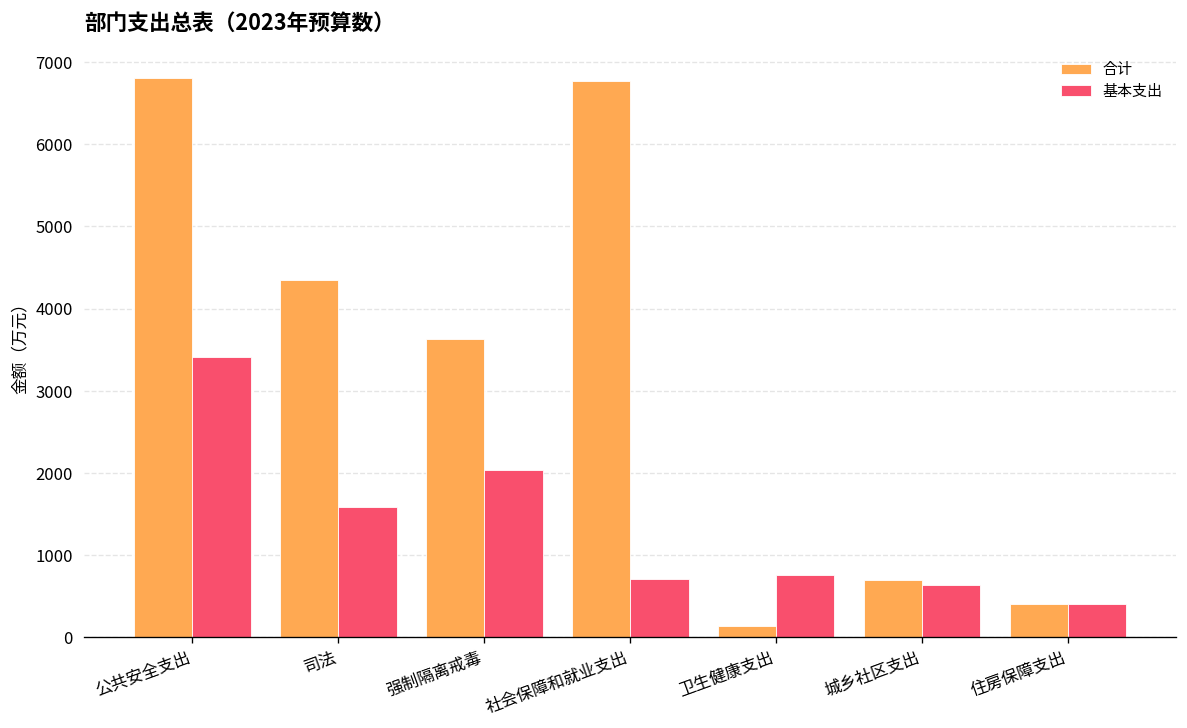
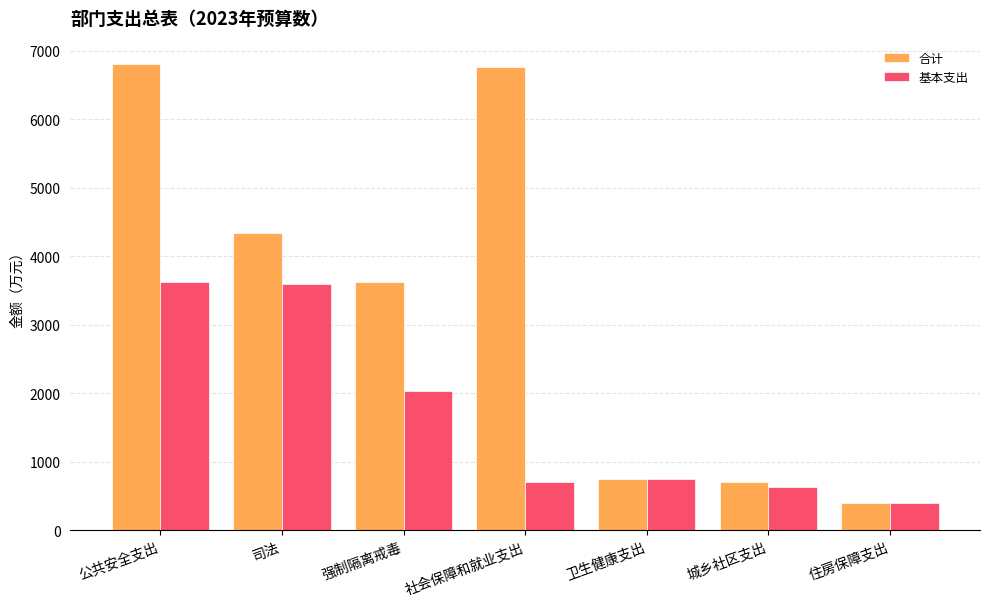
  {
    "合计": {
      "公共安全支出": 6800,
      "司法": 4300,
      "强制隔离戒毒": 3600,
      "社会保障和就业支出": 6800,
-     "卫生健康支出": 100,
+     "卫生健康支出": 800,
      "城乡社区支出": 700,
      "住房保障支出": 400
    },
    "基本支出": {
-     "公共安全支出": 3400,
-     "司法": 1600,
+     "公共安全支出": 3600,
+     "司法": 3600,
      "强制隔离戒毒": 2000,
      "社会保障和就业支出": 700,
      "卫生健康支出": 800,
      "城乡社区支出": 600,
      "住房保障支出": 400
    }
  }
